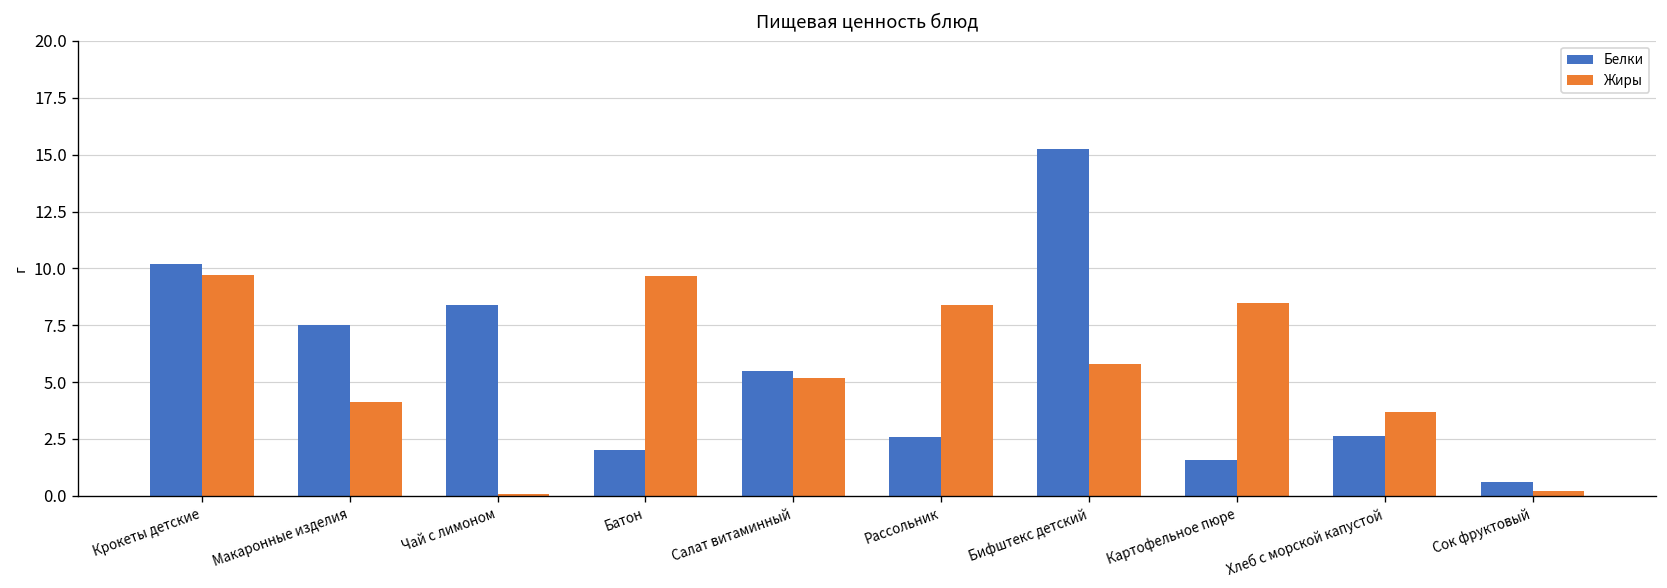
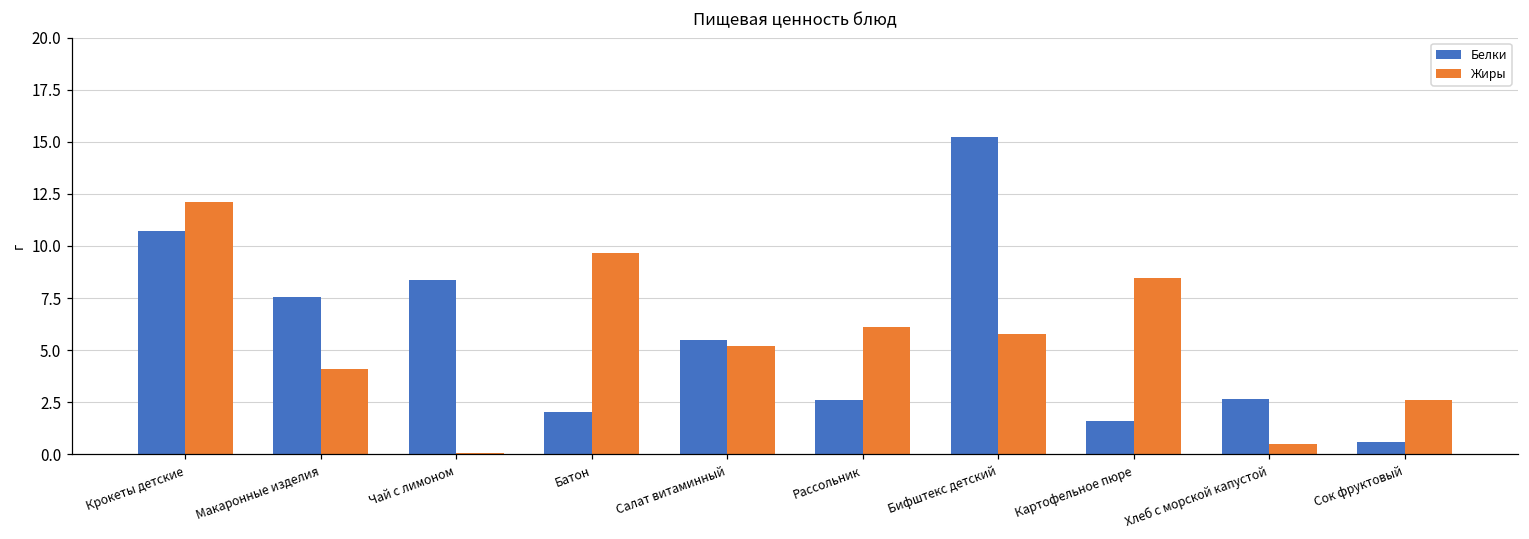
  {
    "Белки": {
-     "Крокеты детские": 10.2,
+     "Крокеты детские": 10.7,
      "Макаронные изделия": 7.5,
      "Чай с лимоном": 8.4,
      "Батон": 2.0,
      "Салат витаминный": 5.5,
      "Рассольник": 2.6,
      "Бифштекс детский": 15.2,
      "Картофельное пюре": 1.6,
      "Хлеб с морской капустой": 2.6,
      "Сок фруктовый": 0.6
    },
    "Жиры": {
-     "Крокеты детские": 9.7,
+     "Крокеты детские": 12.1,
      "Макаронные изделия": 4.1,
      "Батон": 9.7,
      "Салат витаминный": 5.2,
-     "Рассольник": 8.4,
+     "Рассольник": 6.1,
      "Бифштекс детский": 5.8,
      "Картофельное пюре": 8.5,
-     "Хлеб с морской капустой": 3.7,
-     "Сок фруктовый": 0.2
+     "Хлеб с морской капустой": 0.5,
+     "Сок фруктовый": 2.6
    }
  }
